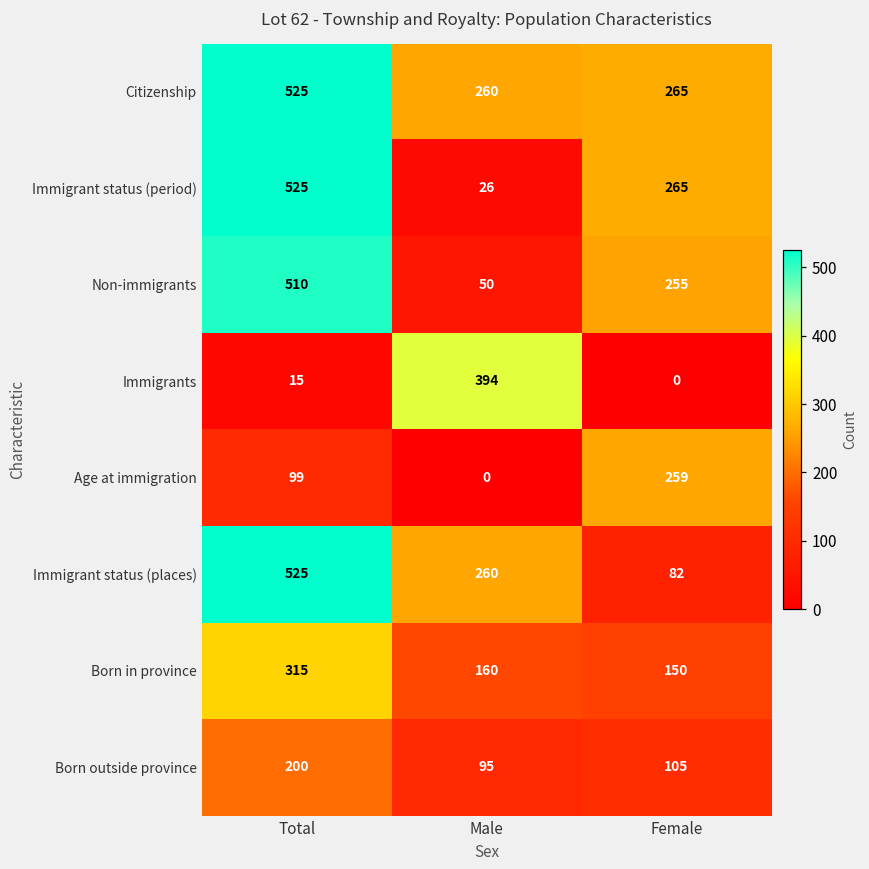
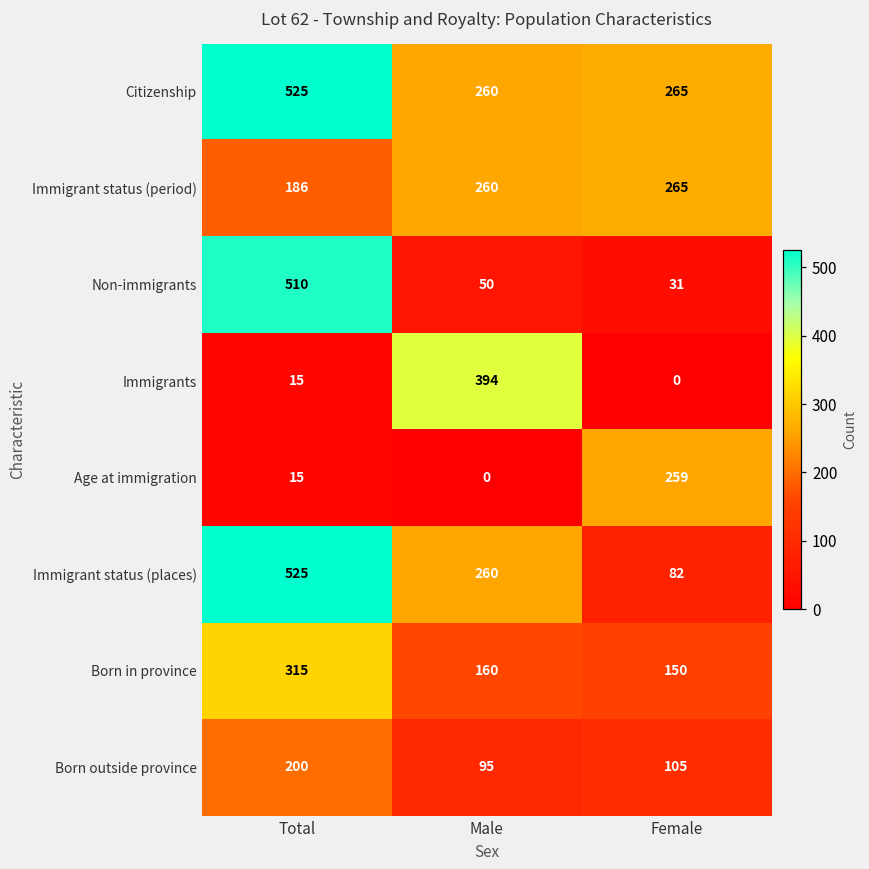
  {
    "Citizenship": {
      "Total": 525,
      "Male": 260,
      "Female": 265
    },
    "Immigrant status (period)": {
-     "Total": 525,
-     "Male": 26,
+     "Total": 186,
+     "Male": 260,
      "Female": 265
    },
    "Non-immigrants": {
      "Total": 510,
      "Male": 50,
-     "Female": 255
+     "Female": 31
    },
    "Immigrants": {
      "Total": 15,
      "Male": 394,
      "Female": 0
    },
    "Age at immigration": {
-     "Total": 99,
+     "Total": 15,
      "Male": 0,
      "Female": 259
    },
    "Immigrant status (places)": {
      "Total": 525,
      "Male": 260,
      "Female": 82
    },
    "Born in province": {
      "Total": 315,
      "Male": 160,
      "Female": 150
    },
    "Born outside province": {
      "Total": 200,
      "Male": 95,
      "Female": 105
    }
  }
